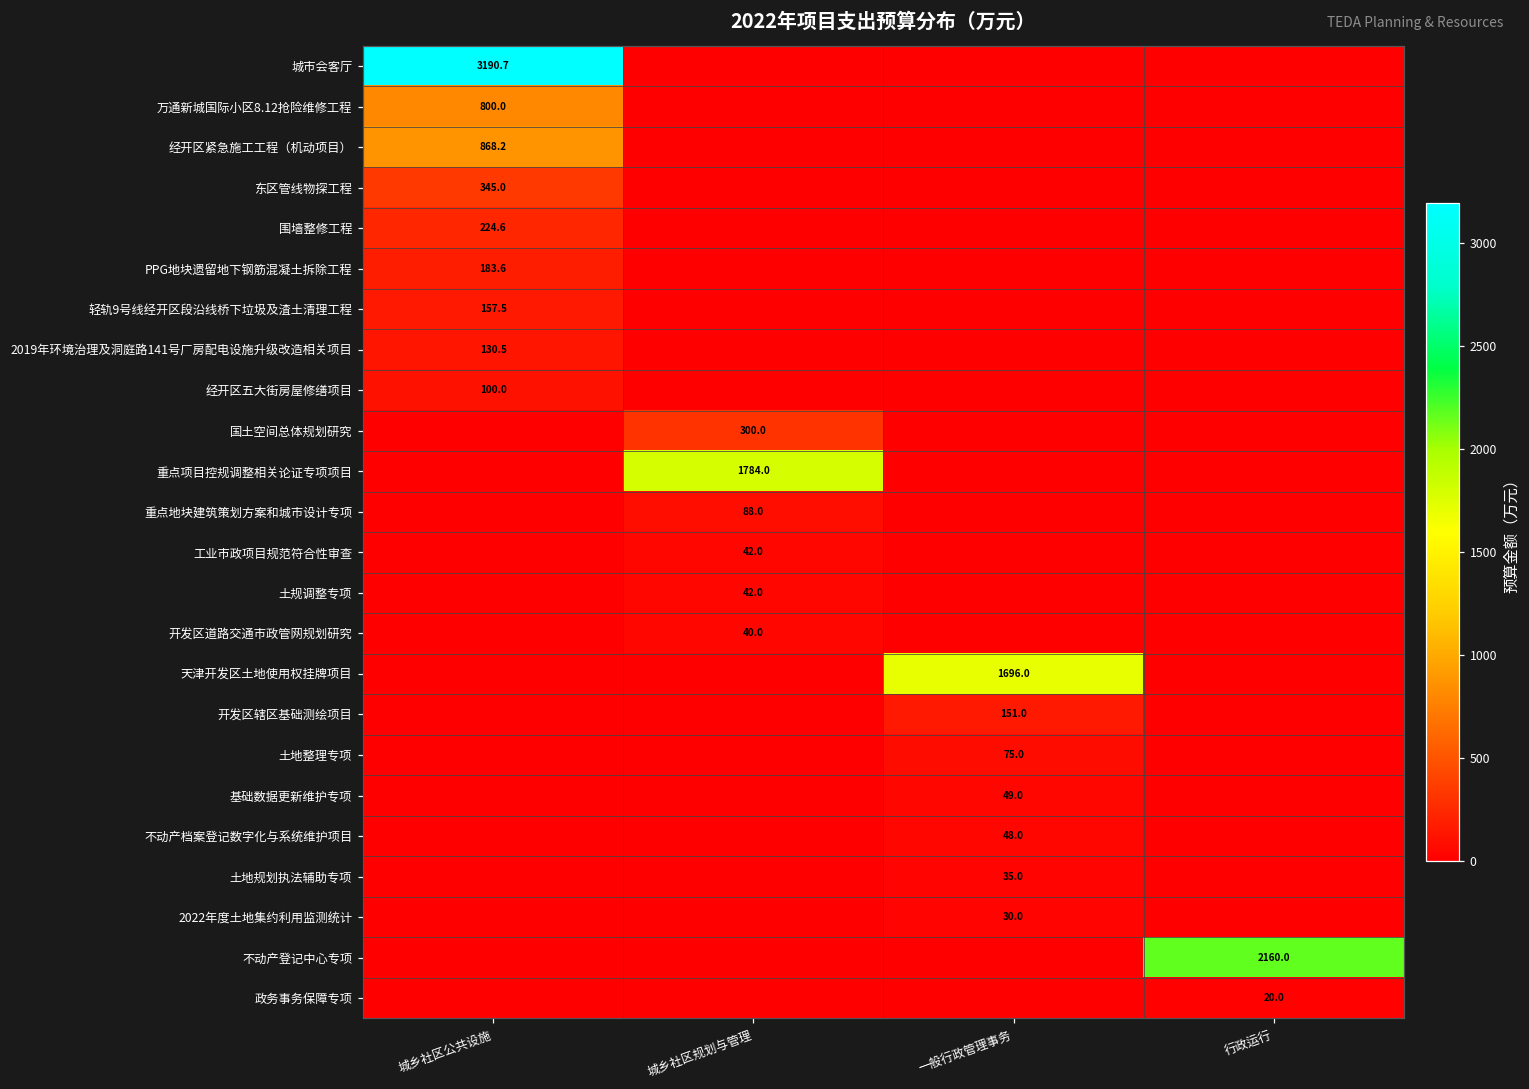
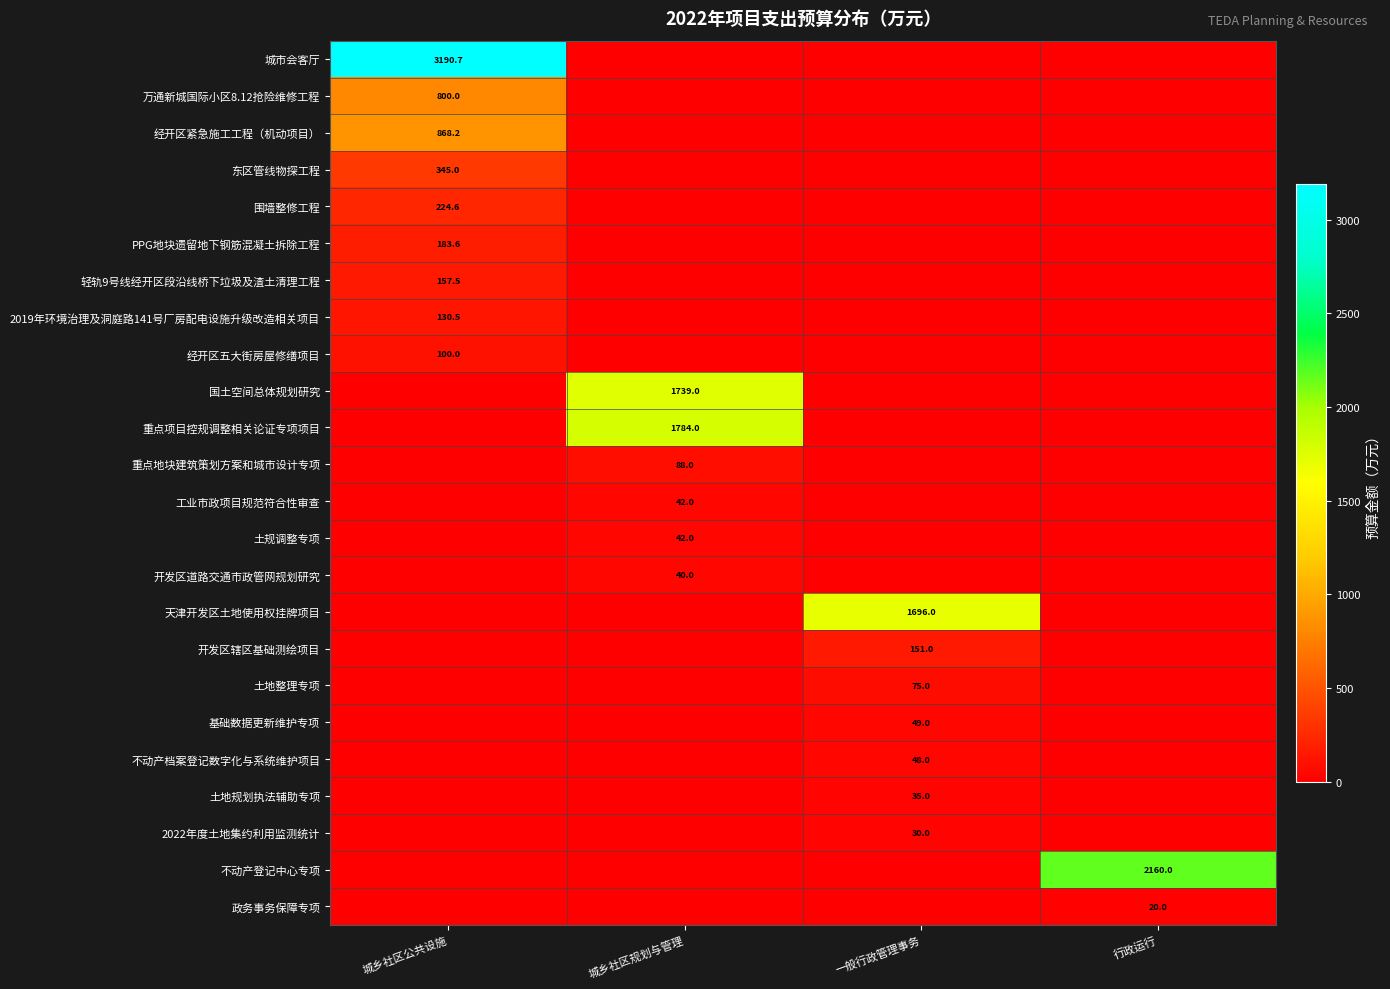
  {
    "城市会客厅": {
      "城乡社区公共设施": 3190.7
    },
    "万通新城国际小区8.12抢险维修工程": {
      "城乡社区公共设施": 800.0
    },
    "经开区紧急施工工程（机动项目）": {
      "城乡社区公共设施": 868.2
    },
    "东区管线物探工程": {
      "城乡社区公共设施": 345.0
    },
    "围墙整修工程": {
      "城乡社区公共设施": 224.6
    },
    "PPG地块遗留地下钢筋混凝土拆除工程": {
      "城乡社区公共设施": 183.6
    },
    "轻轨9号线经开区段沿线桥下垃圾及渣土清理工程": {
      "城乡社区公共设施": 157.5
    },
    "2019年环境治理及洞庭路141号厂房配电设施升级改造相关项目": {
      "城乡社区公共设施": 130.5
    },
    "经开区五大街房屋修缮项目": {
      "城乡社区公共设施": 100.0
    },
    "国土空间总体规划研究": {
-     "城乡社区规划与管理": 300.0
+     "城乡社区规划与管理": 1739.0
    },
    "重点项目控规调整相关论证专项项目": {
      "城乡社区规划与管理": 1784.0
    },
    "重点地块建筑策划方案和城市设计专项": {
      "城乡社区规划与管理": 88.0
    },
    "工业市政项目规范符合性审查": {
      "城乡社区规划与管理": 42.0
    },
    "土规调整专项": {
      "城乡社区规划与管理": 42.0
    },
    "开发区道路交通市政管网规划研究": {
      "城乡社区规划与管理": 40.0
    },
    "天津开发区土地使用权挂牌项目": {
      "一般行政管理事务": 1696.0
    },
    "开发区辖区基础测绘项目": {
      "一般行政管理事务": 151.0
    },
    "土地整理专项": {
      "一般行政管理事务": 75.0
    },
    "基础数据更新维护专项": {
      "一般行政管理事务": 49.0
    },
    "不动产档案登记数字化与系统维护项目": {
      "一般行政管理事务": 48.0
    },
    "土地规划执法辅助专项": {
      "一般行政管理事务": 35.0
    },
    "2022年度土地集约利用监测统计": {
      "一般行政管理事务": 30.0
    },
    "不动产登记中心专项": {
      "行政运行": 2160.0
    },
    "政务事务保障专项": {
      "行政运行": 20.0
    }
  }
